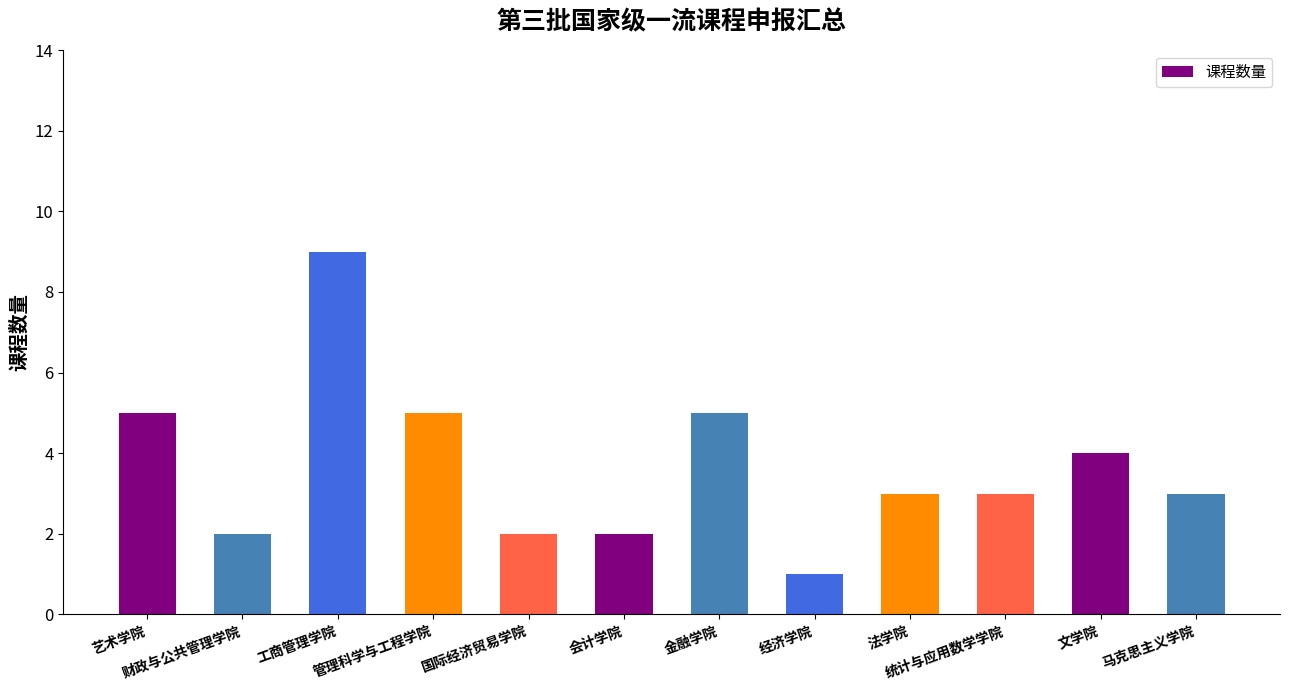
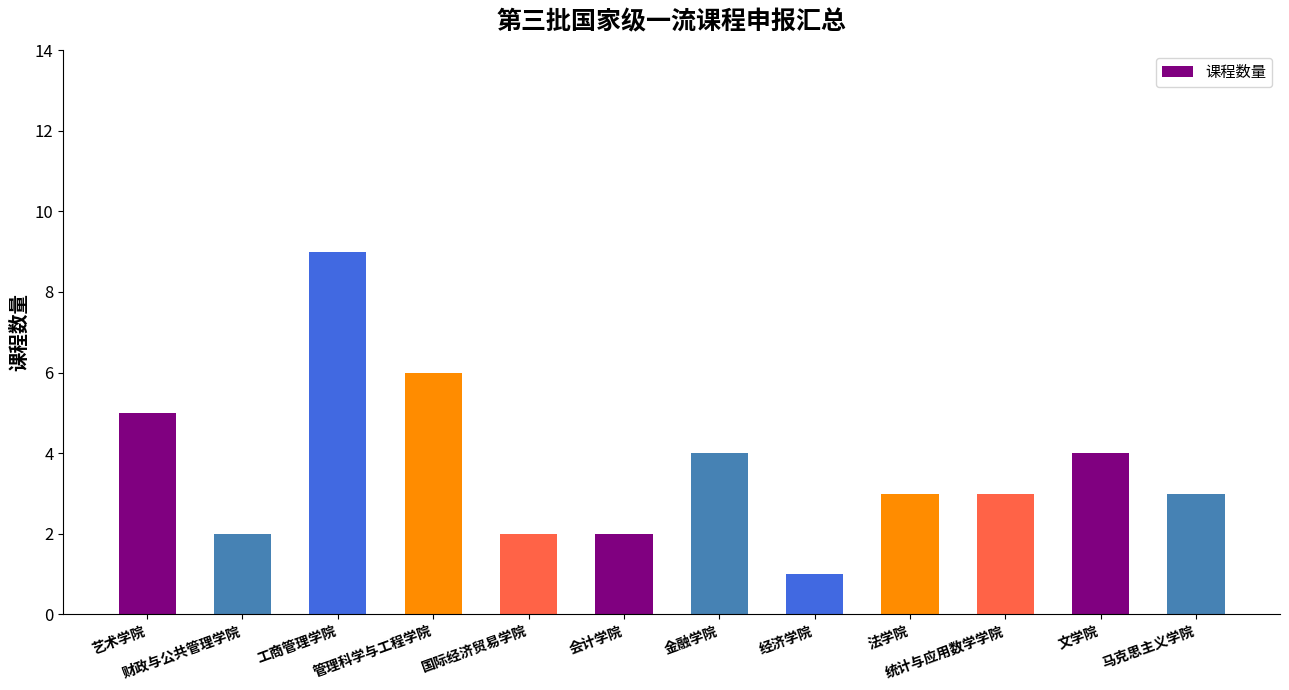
  {
    "艺术学院": 5,
    "财政与公共管理学院": 2,
    "工商管理学院": 9,
-   "管理科学与工程学院": 5,
+   "管理科学与工程学院": 6,
    "国际经济贸易学院": 2,
    "会计学院": 2,
-   "金融学院": 5,
+   "金融学院": 4,
    "经济学院": 1,
    "法学院": 3,
    "统计与应用数学学院": 3,
    "文学院": 4,
    "马克思主义学院": 3
  }
